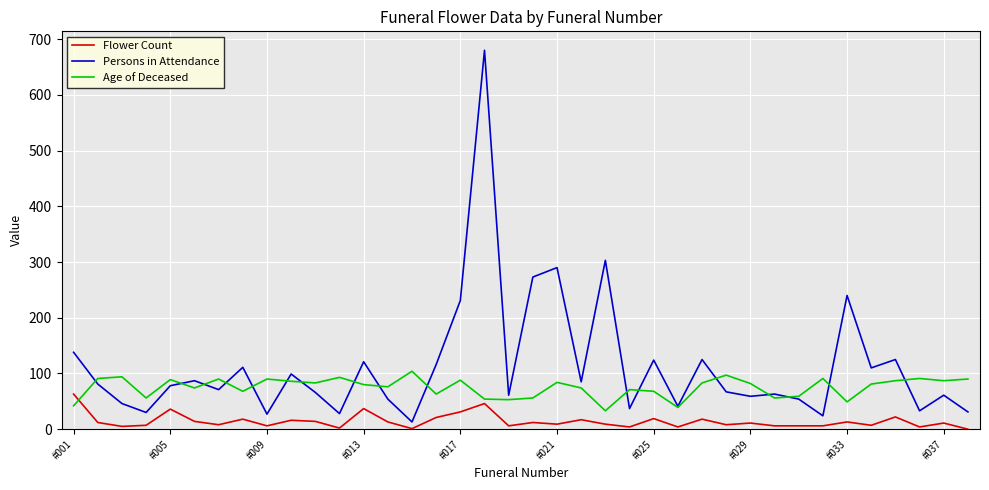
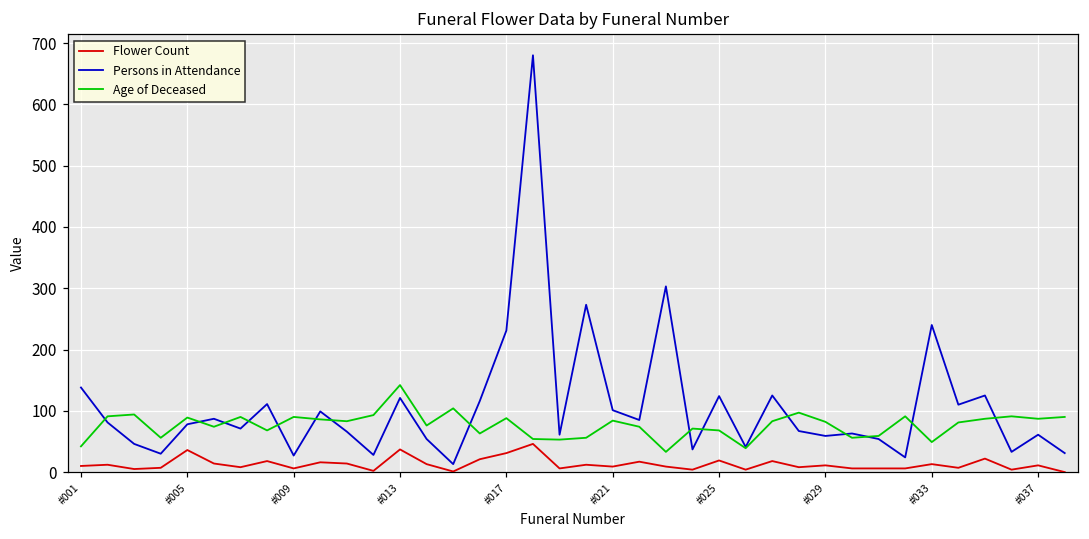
  {
    "Flower Count": {
-     "#001": 60,
+     "#001": 10,
      "#005": 40,
      "#009": 10,
      "#013": 40,
      "#017": 30,
      "#021": 10,
      "#025": 20,
      "#029": 10,
      "#033": 10,
      "#037": 10
    },
    "Persons in Attendance": {
      "#001": 140,
      "#005": 80,
      "#009": 30,
      "#013": 120,
      "#017": 230,
-     "#021": 290,
+     "#021": 100,
      "#025": 120,
      "#029": 60,
      "#033": 240,
      "#037": 60
    },
    "Age of Deceased": {
      "#001": 40,
      "#005": 90,
      "#009": 90,
-     "#013": 80,
+     "#013": 140,
      "#017": 90,
      "#021": 80,
      "#025": 70,
      "#029": 80,
      "#033": 50,
      "#037": 90
    }
  }
